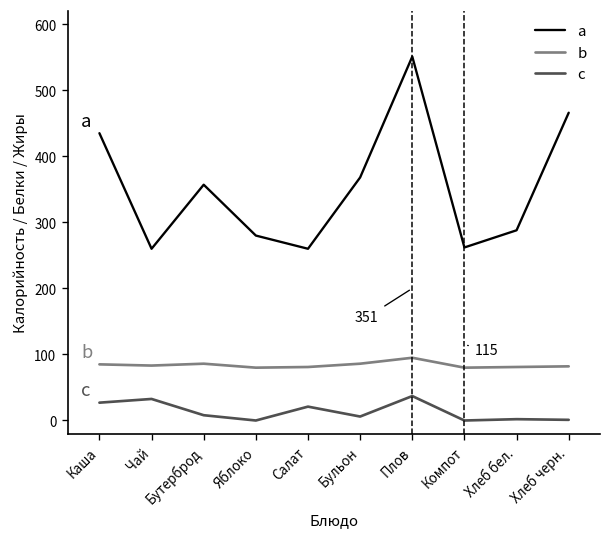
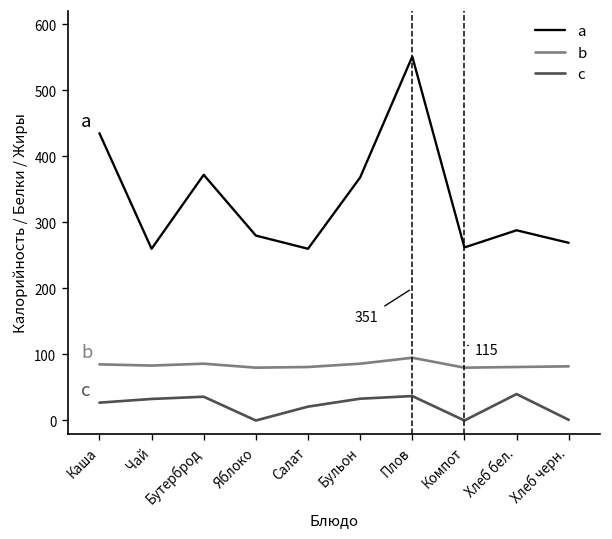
  {
    "a": {
      "Каша": 440,
      "Чай": 260,
-     "Бутерброд": 360,
+     "Бутерброд": 370,
      "Яблоко": 280,
      "Салат": 260,
      "Бульон": 370,
      "Плов": 550,
      "Компот": 260,
      "Хлеб бел.": 290,
-     "Хлеб черн.": 470
+     "Хлеб черн.": 270
    },
    "b": {
      "Каша": 90,
      "Чай": 80,
      "Бутерброд": 90,
      "Яблоко": 80,
      "Салат": 80,
      "Бульон": 90,
      "Плов": 100,
      "Хлеб бел.": 80,
      "Хлеб черн.": 80
    },
    "c": {
      "Каша": 30,
      "Чай": 30,
-     "Бутерброд": 10,
+     "Бутерброд": 40,
      "Яблоко": 0,
      "Салат": 20,
-     "Бульон": 10,
+     "Бульон": 30,
      "Плов": 40,
      "Компот": 0,
-     "Хлеб бел.": 0,
+     "Хлеб бел.": 40,
      "Хлеб черн.": 0
    }
  }
